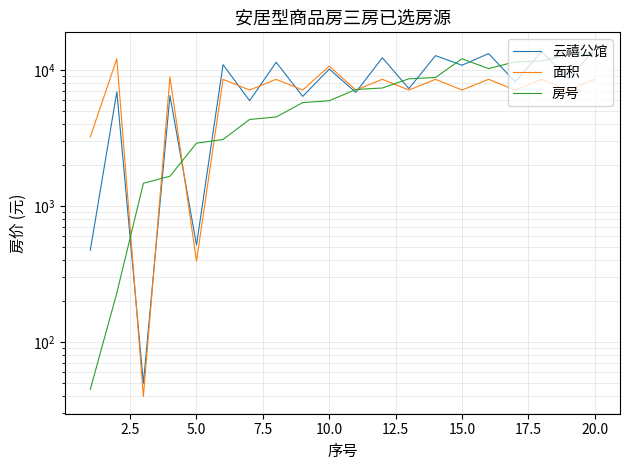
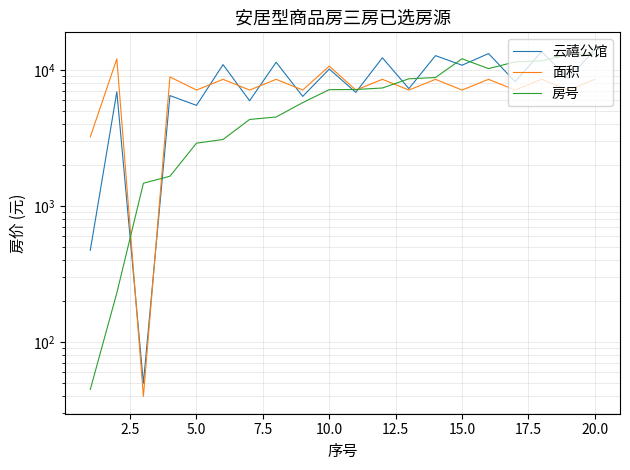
  {
    "云禧公馆": {
-     "5.0": 520,
+     "5.0": 5500,
      "10.0": 10000,
      "15.0": 11000
    },
    "面积": {
-     "5.0": 390,
+     "5.0": 7000,
      "10.0": 11000,
      "15.0": 7000
    },
    "房号": {
      "5.0": 2900,
-     "10.0": 6000,
+     "10.0": 7000,
      "15.0": 12000
    }
  }
